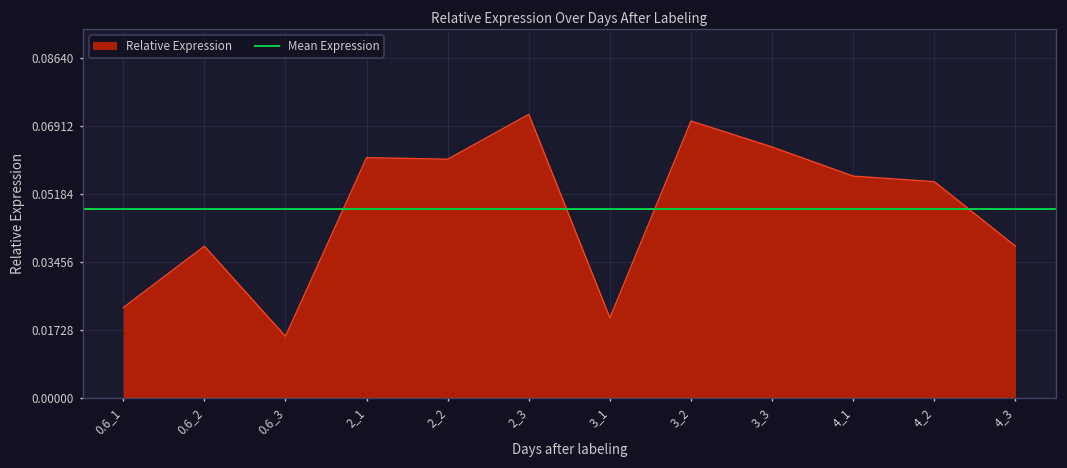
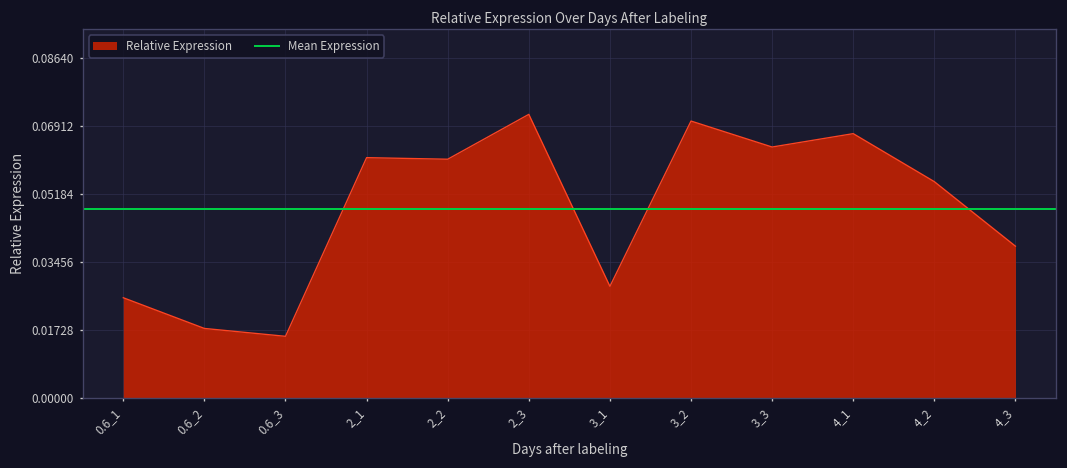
  {
-   "0.6_1": 0.023,
-   "0.6_2": 0.039,
+   "0.6_1": 0.025,
+   "0.6_2": 0.018,
    "0.6_3": 0.016,
    "2_1": 0.061,
    "2_2": 0.061,
    "2_3": 0.072,
-   "3_1": 0.020,
+   "3_1": 0.028,
    "3_2": 0.070,
    "3_3": 0.064,
-   "4_1": 0.056,
+   "4_1": 0.067,
    "4_2": 0.055,
    "4_3": 0.039
  }
